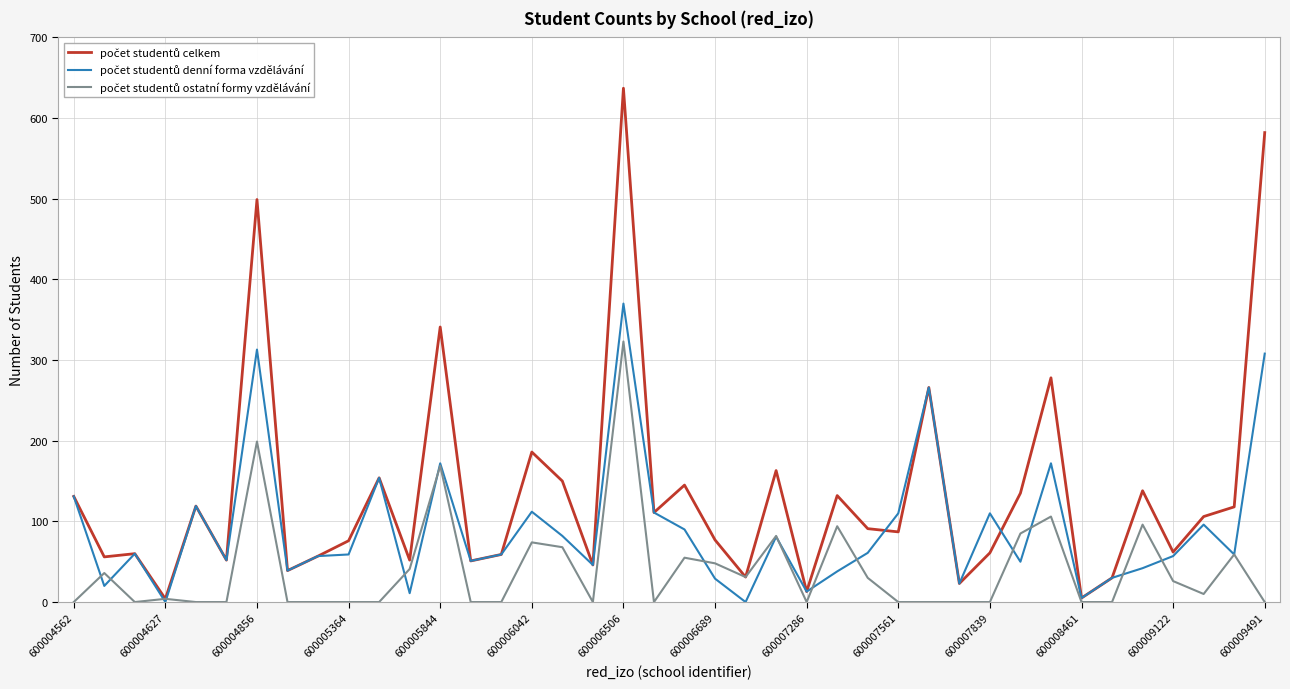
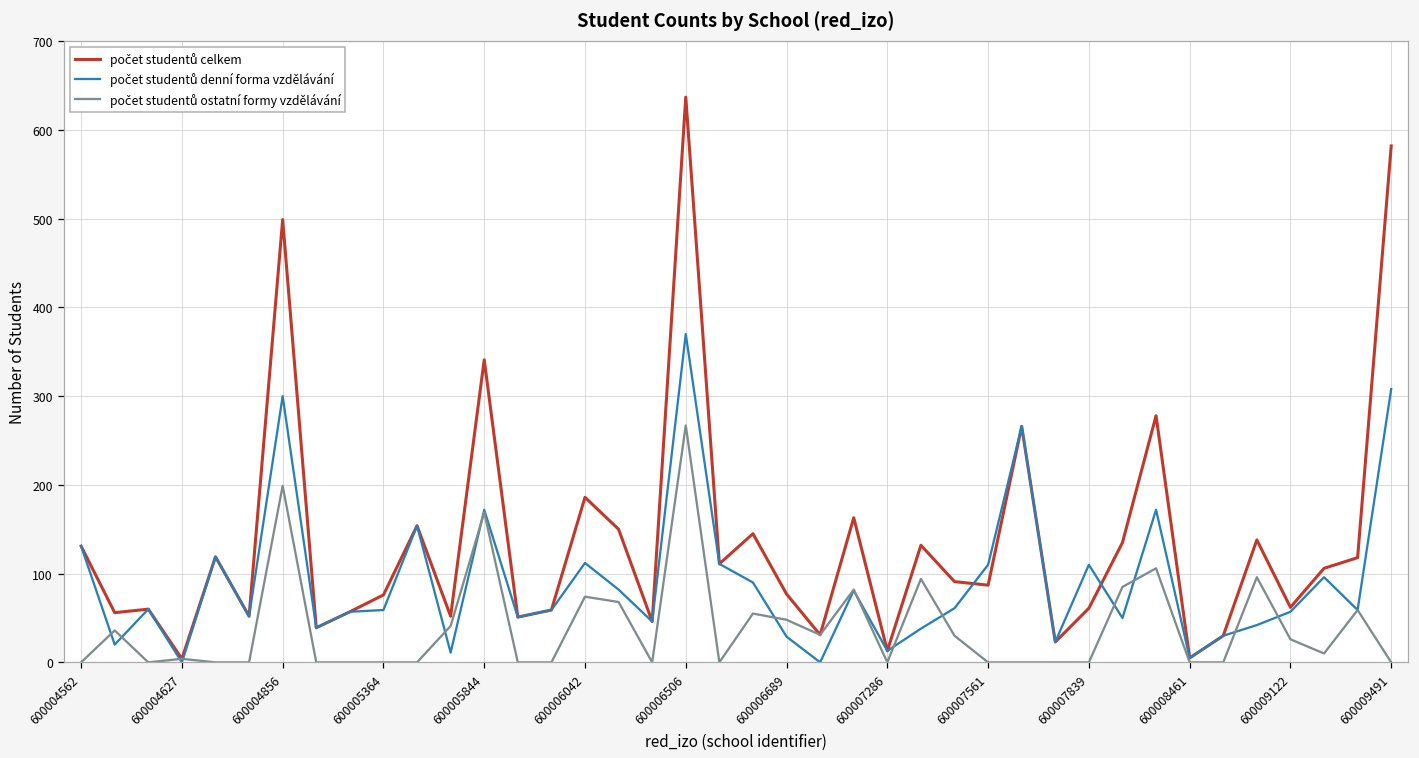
  {
    "počet studentů celkem": {
      "600004856": 500,
      "600005364": 80,
      "600005844": 340,
      "600006042": 190,
      "600006506": 640,
      "600006689": 80,
      "600007561": 90,
      "600007839": 60,
      "600009122": 60,
      "600009491": 580
    },
    "počet studentů denní forma vzdělávání": {
      "600004627": 0,
-     "600004856": 310,
+     "600004856": 300,
      "600005364": 60,
      "600006042": 110,
      "600006506": 370,
      "600006689": 30,
      "600007561": 110,
      "600007839": 110,
      "600009122": 60,
      "600009491": 310
    },
    "počet studentů ostatní formy vzdělávání": {
      "600004562": 0,
      "600004856": 200,
      "600005364": 0,
      "600006042": 70,
-     "600006506": 320,
+     "600006506": 270,
      "600006689": 50,
      "600007286": 0,
      "600007561": 0,
      "600007839": 0,
      "600008461": 0,
      "600009122": 30,
      "600009491": 0
    }
  }
